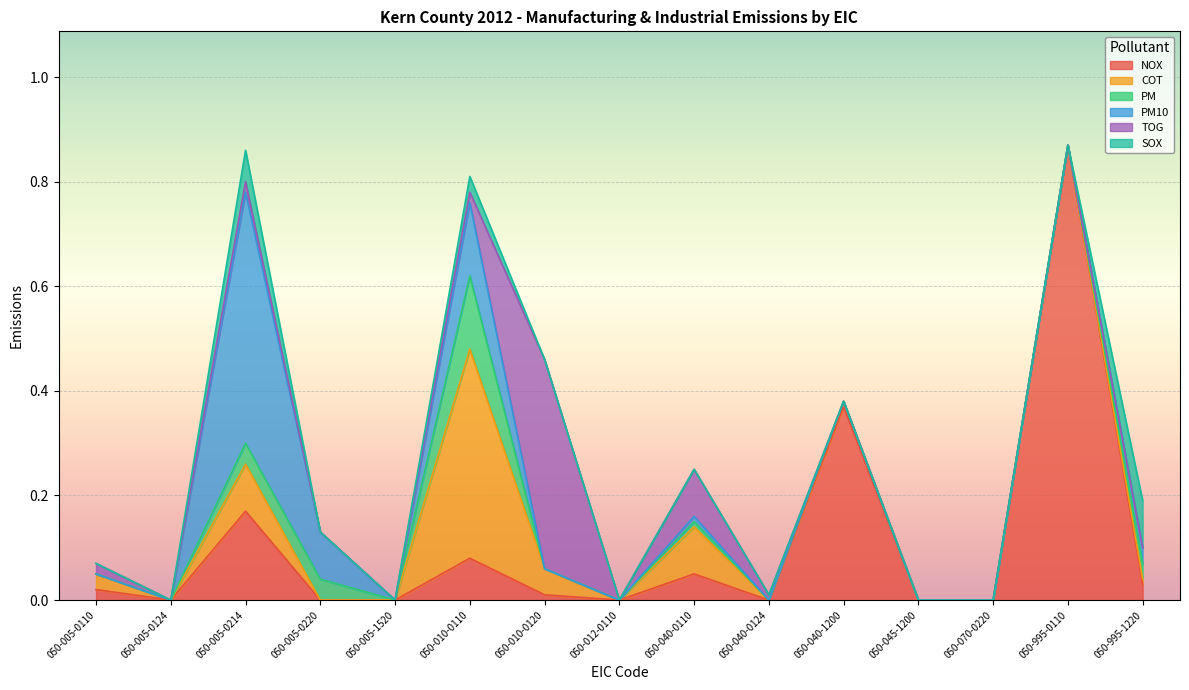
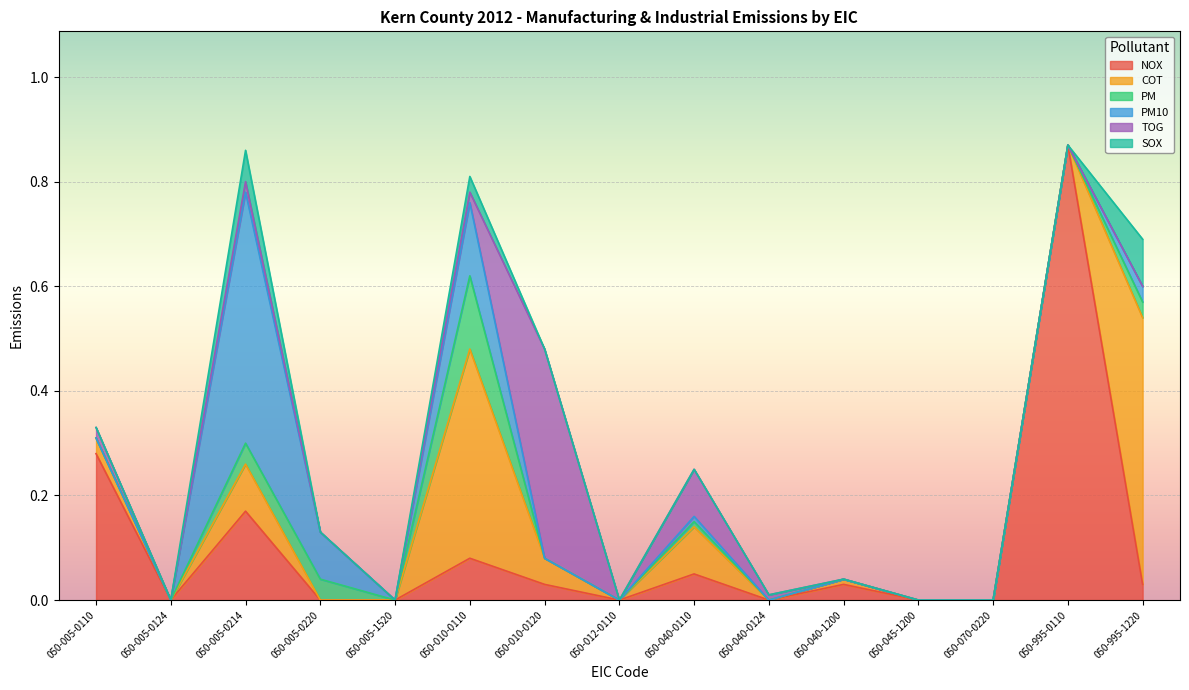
  {
    "NOX": {
-     "050-005-0110": 0.02,
+     "050-005-0110": 0.28,
      "050-005-0214": 0.17,
      "050-010-0110": 0.08,
-     "050-010-0120": 0.01,
+     "050-010-0120": 0.03,
      "050-040-0110": 0.05,
-     "050-040-1200": 0.37,
+     "050-040-1200": 0.03,
      "050-995-1220": 0.03
    },
    "COT": {
      "050-005-0214": 0.09,
      "050-010-0110": 0.40,
      "050-040-0110": 0.09,
-     "050-995-1220": 0.01
+     "050-995-1220": 0.51
    },
    "PM10": {
      "050-005-0214": 0.48,
      "050-010-0110": 0.14,
      "050-040-0110": 0.01
    },
    "TOG": {
      "050-005-0214": 0.02,
      "050-010-0110": 0.02
    }
  }
